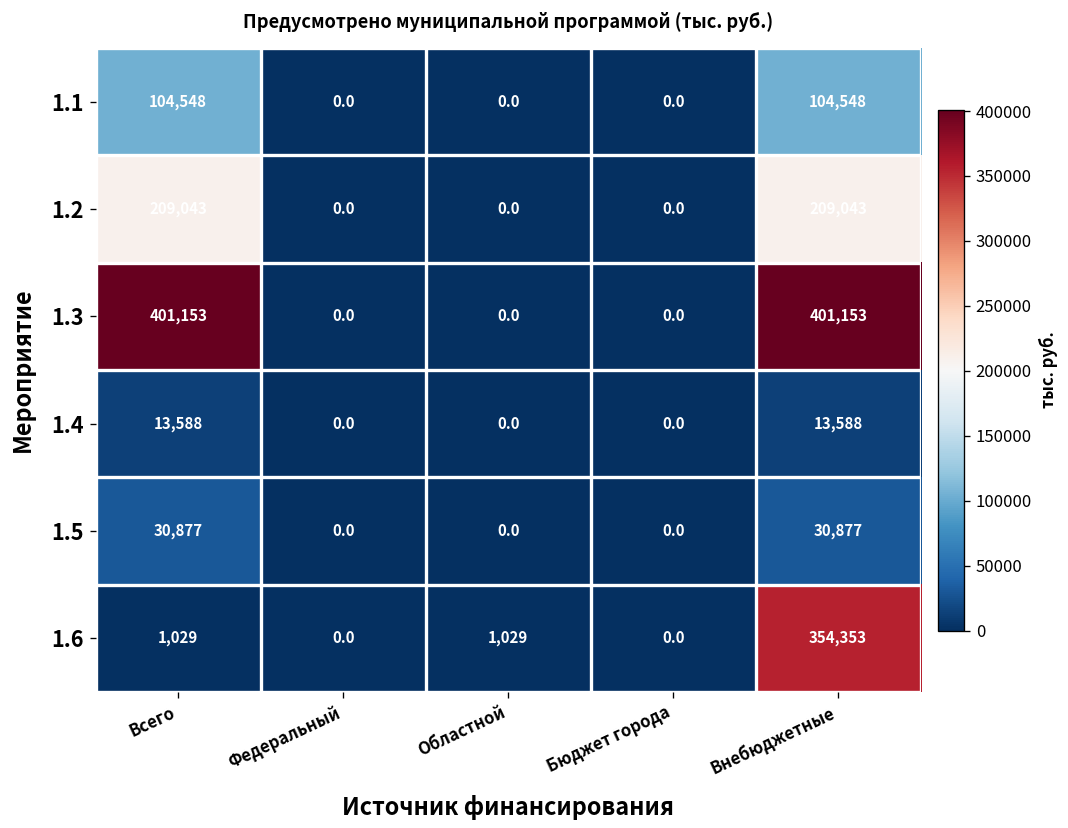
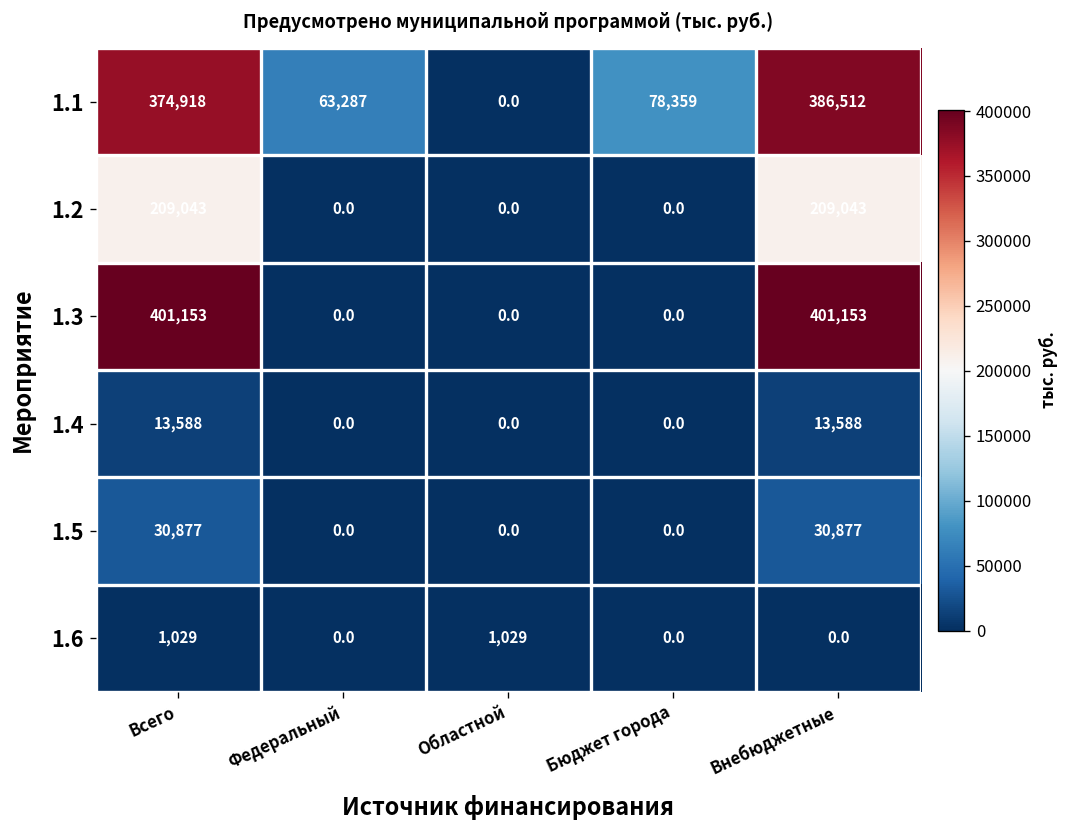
  {
    "1.1": {
-     "Всего": "104,548",
-     "Федеральный": "0.0",
+     "Всего": "374,918",
+     "Федеральный": "63,287",
      "Областной": "0.0",
-     "Бюджет города": "0.0",
-     "Внебюджетные": "104,548"
+     "Бюджет города": "78,359",
+     "Внебюджетные": "386,512"
    },
    "1.2": {
      "Федеральный": "0.0",
      "Областной": "0.0",
      "Бюджет города": "0.0"
    },
    "1.3": {
      "Всего": "401,153",
      "Федеральный": "0.0",
      "Областной": "0.0",
      "Бюджет города": "0.0",
      "Внебюджетные": "401,153"
    },
    "1.4": {
      "Всего": "13,588",
      "Федеральный": "0.0",
      "Областной": "0.0",
      "Бюджет города": "0.0",
      "Внебюджетные": "13,588"
    },
    "1.5": {
      "Всего": "30,877",
      "Федеральный": "0.0",
      "Областной": "0.0",
      "Бюджет города": "0.0",
      "Внебюджетные": "30,877"
    },
    "1.6": {
      "Всего": "1,029",
      "Федеральный": "0.0",
      "Областной": "1,029",
      "Бюджет города": "0.0",
-     "Внебюджетные": "354,353"
+     "Внебюджетные": "0.0"
    }
  }
